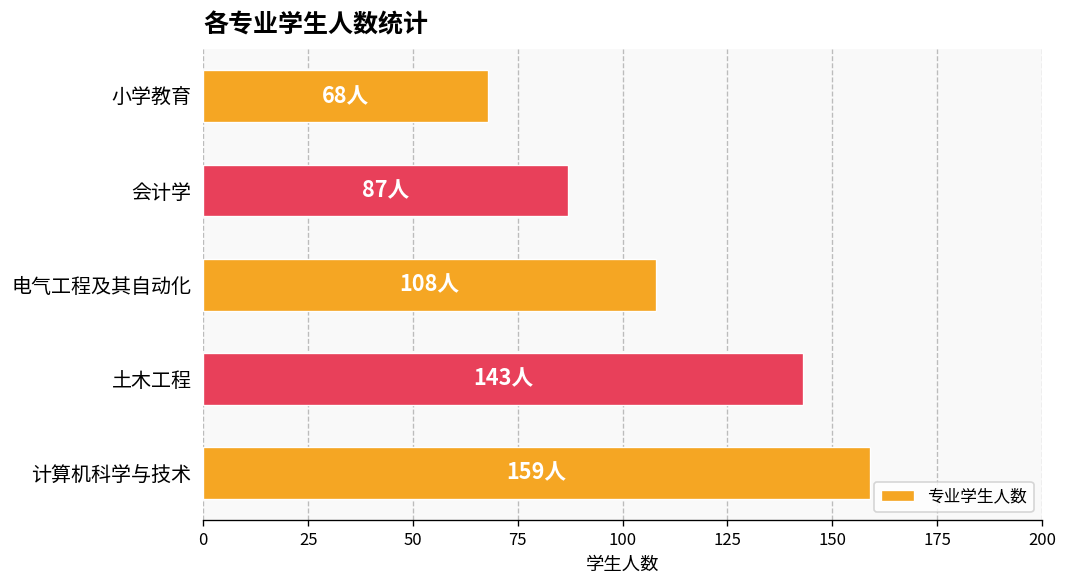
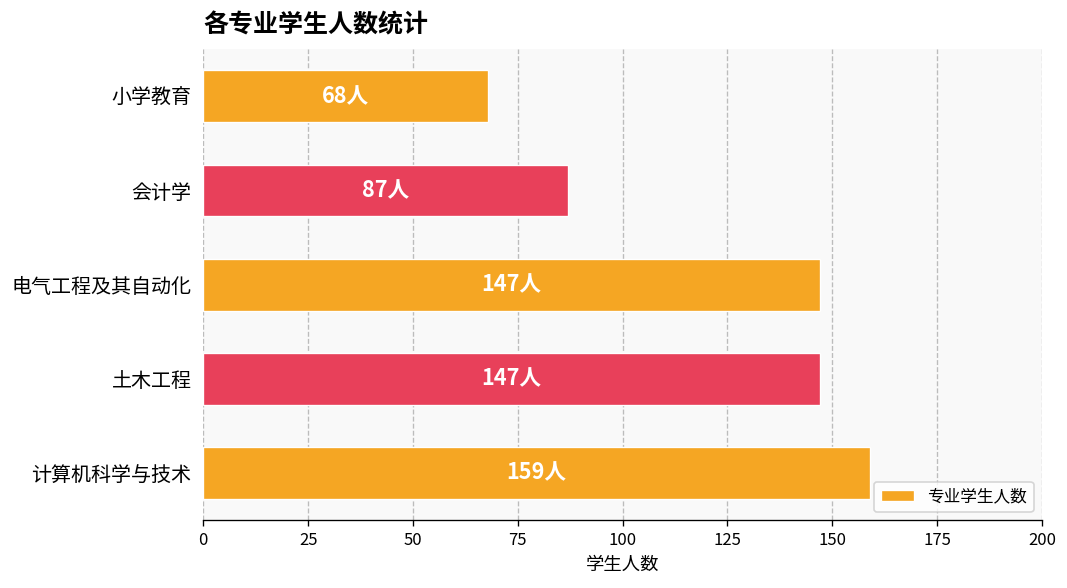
  {
    "小学教育": "68人",
    "会计学": "87人",
-   "电气工程及其自动化": "108人",
-   "土木工程": "143人",
+   "电气工程及其自动化": "147人",
+   "土木工程": "147人",
    "计算机科学与技术": "159人"
  }
